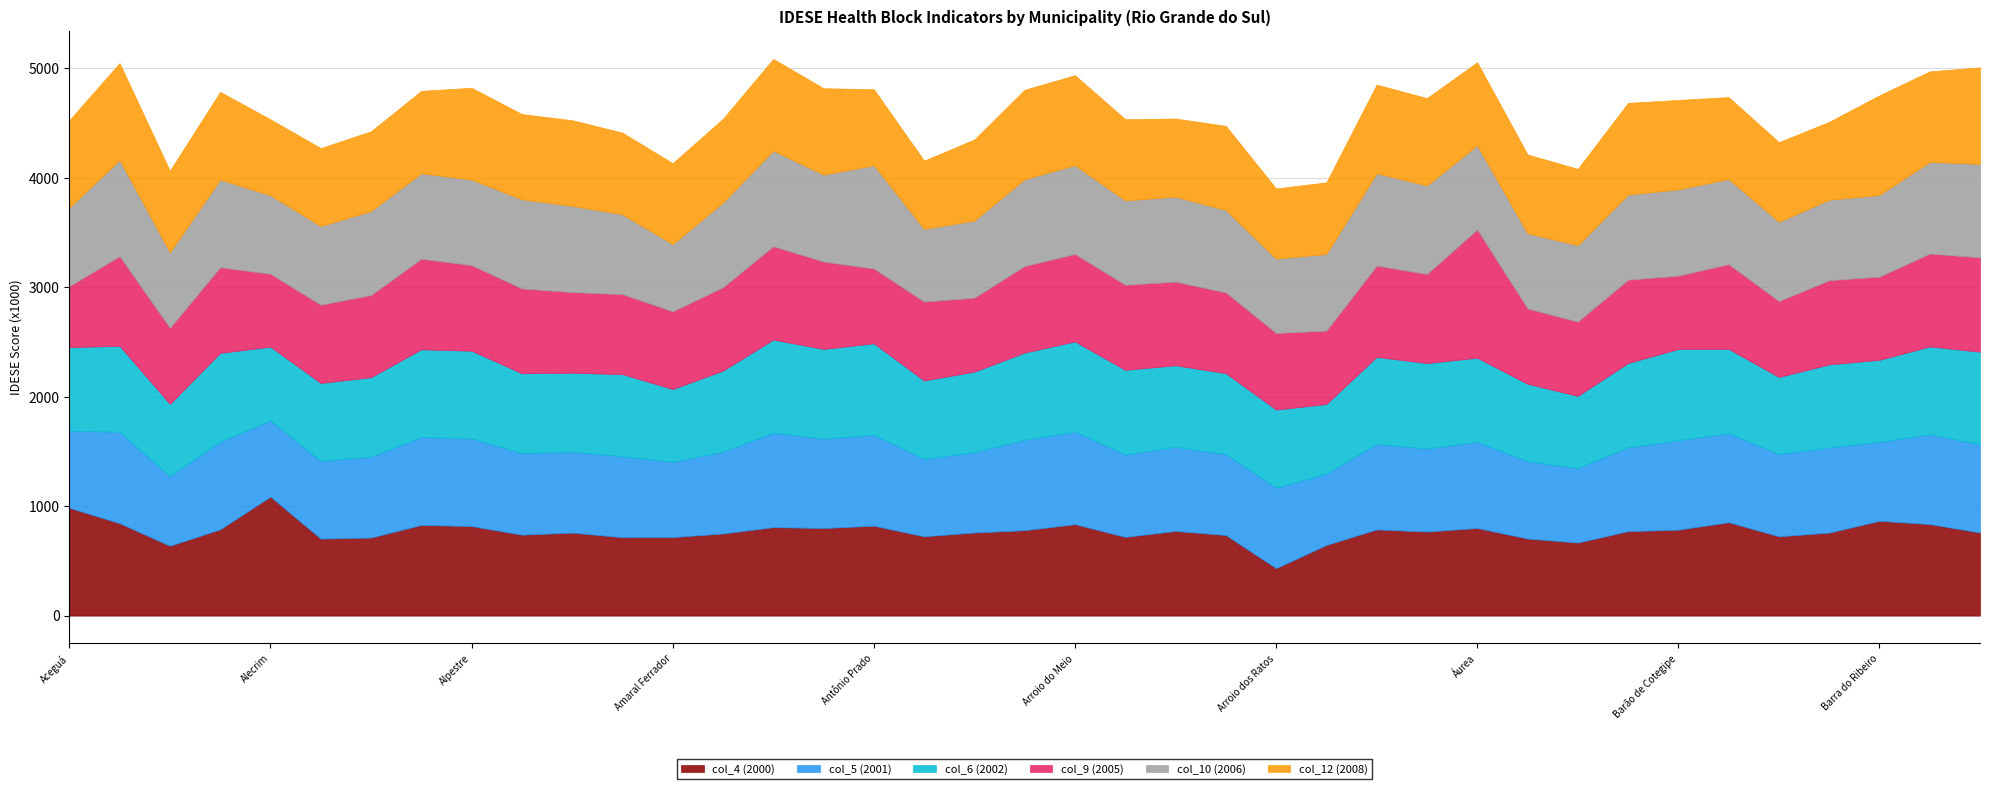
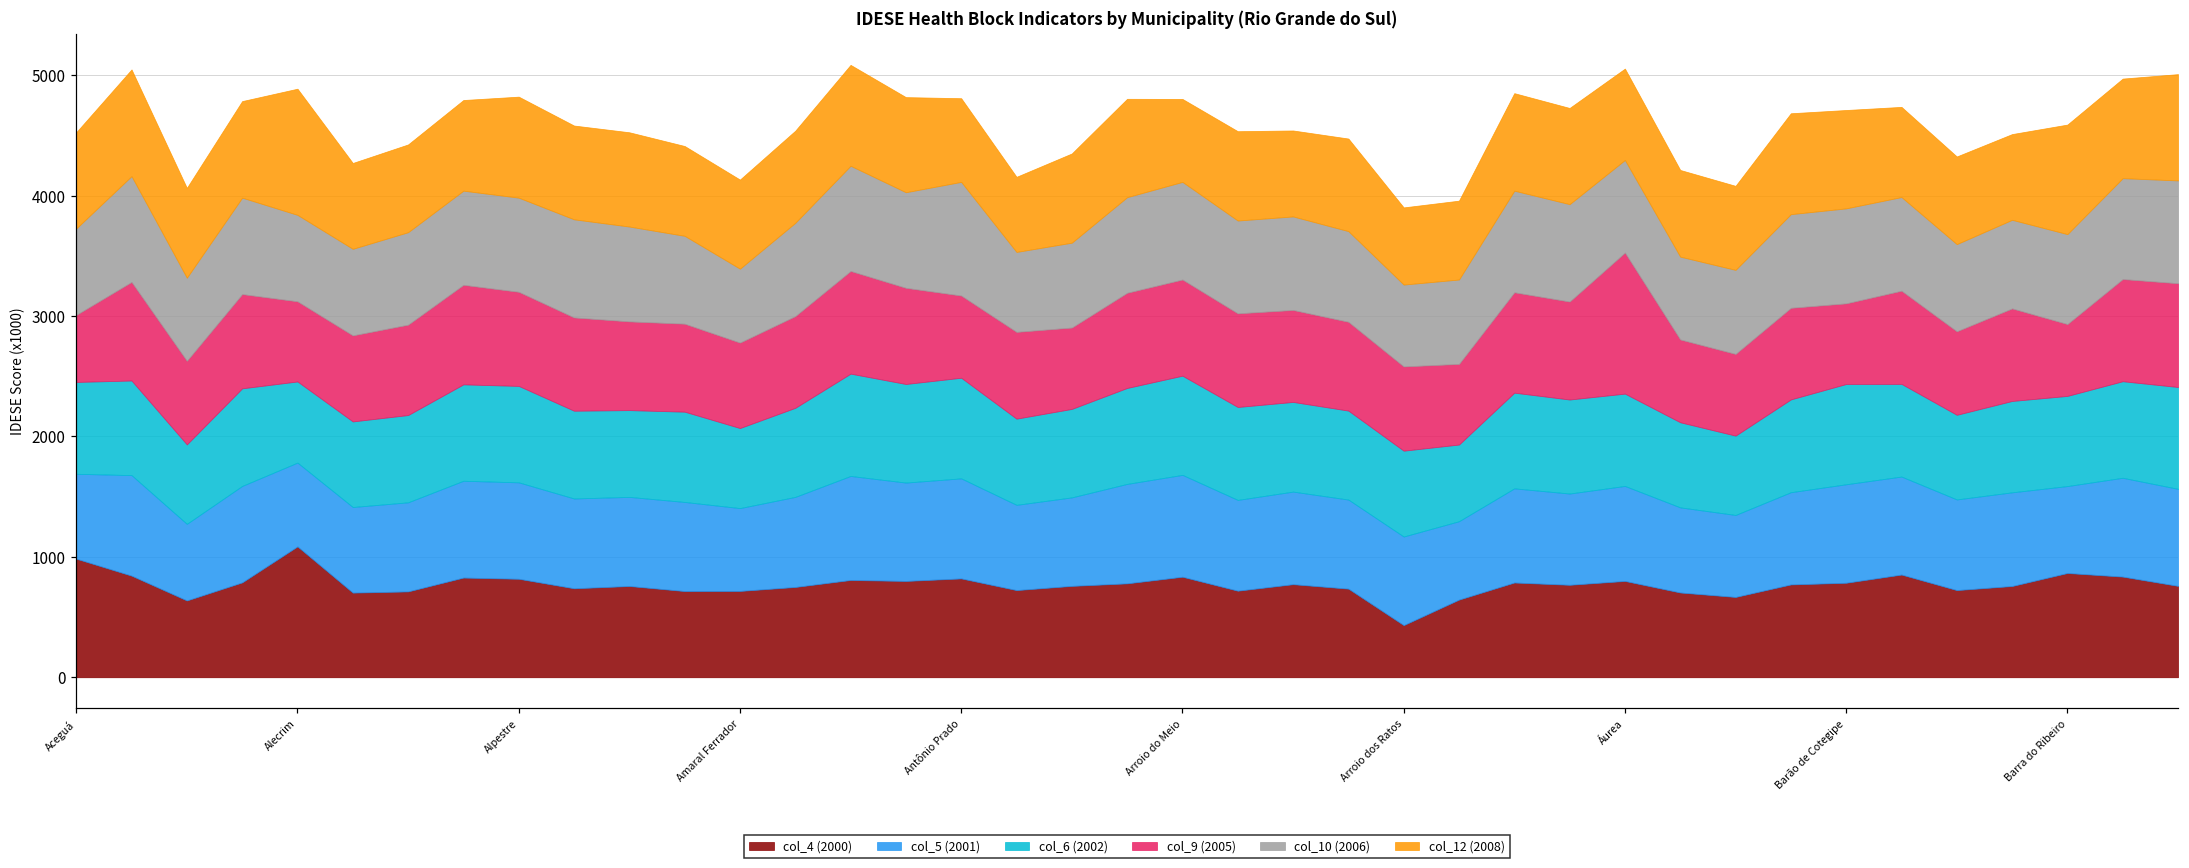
  {
    "col_4 (2000)": {
      "Aceguá": 990,
      "Alecrim": 1090,
      "Alpestre": 820,
      "Amaral Ferrador": 720,
      "Antônio Prado": 820,
      "Arroio do Meio": 840,
      "Arroio dos Ratos": 430,
      "Áurea": 800,
      "Barão de Cotegipe": 790,
      "Barra do Ribeiro": 870
    },
    "col_9 (2005)": {
      "Aceguá": 560,
      "Alecrim": 670,
      "Alpestre": 780,
      "Amaral Ferrador": 710,
      "Antônio Prado": 680,
      "Arroio do Meio": 800,
      "Arroio dos Ratos": 700,
      "Áurea": 1170,
      "Barão de Cotegipe": 670,
-     "Barra do Ribeiro": 760
+     "Barra do Ribeiro": 600
    },
    "col_10 (2006)": {
      "Aceguá": 720,
      "Alecrim": 720,
      "Alpestre": 780,
      "Amaral Ferrador": 610,
      "Antônio Prado": 940,
      "Arroio do Meio": 810,
      "Arroio dos Ratos": 680,
      "Áurea": 770,
      "Barão de Cotegipe": 790,
      "Barra do Ribeiro": 750
    },
    "col_12 (2008)": {
      "Aceguá": 800,
-     "Alecrim": 690,
+     "Alecrim": 1050,
      "Alpestre": 840,
      "Amaral Ferrador": 740,
      "Antônio Prado": 700,
-     "Arroio do Meio": 820,
+     "Arroio do Meio": 690,
      "Arroio dos Ratos": 640,
      "Áurea": 760,
      "Barão de Cotegipe": 820,
      "Barra do Ribeiro": 910
    }
  }
